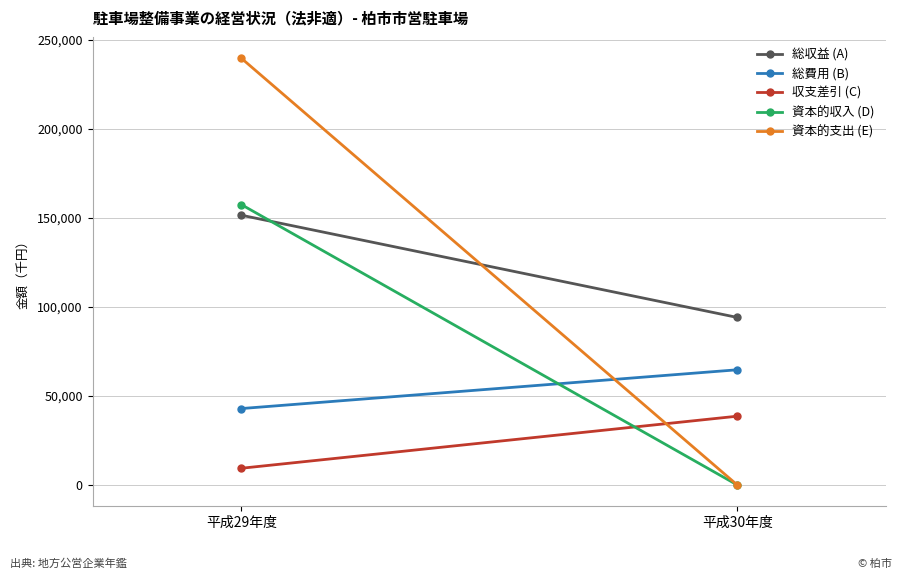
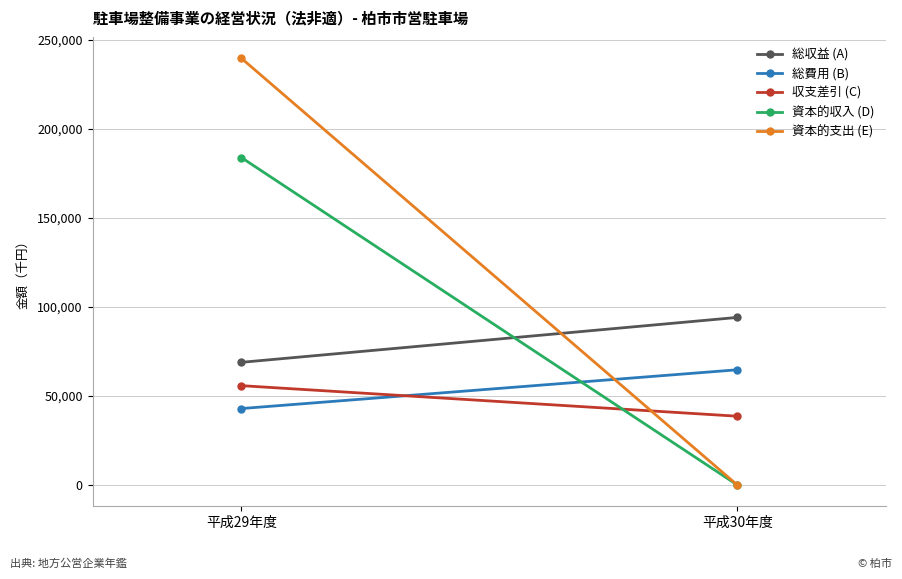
  {
    "総収益 (A)": {
-     "平成29年度": "152,000",
+     "平成29年度": "69,000",
      "平成30年度": "94,000"
    },
    "総費用 (B)": {
      "平成29年度": "43,000",
      "平成30年度": "65,000"
    },
    "収支差引 (C)": {
-     "平成29年度": "9,000",
+     "平成29年度": "56,000",
      "平成30年度": "39,000"
    },
    "資本的収入 (D)": {
-     "平成29年度": "158,000"
+     "平成29年度": "184,000"
    },
    "資本的支出 (E)": {
      "平成29年度": "240,000"
    }
  }
